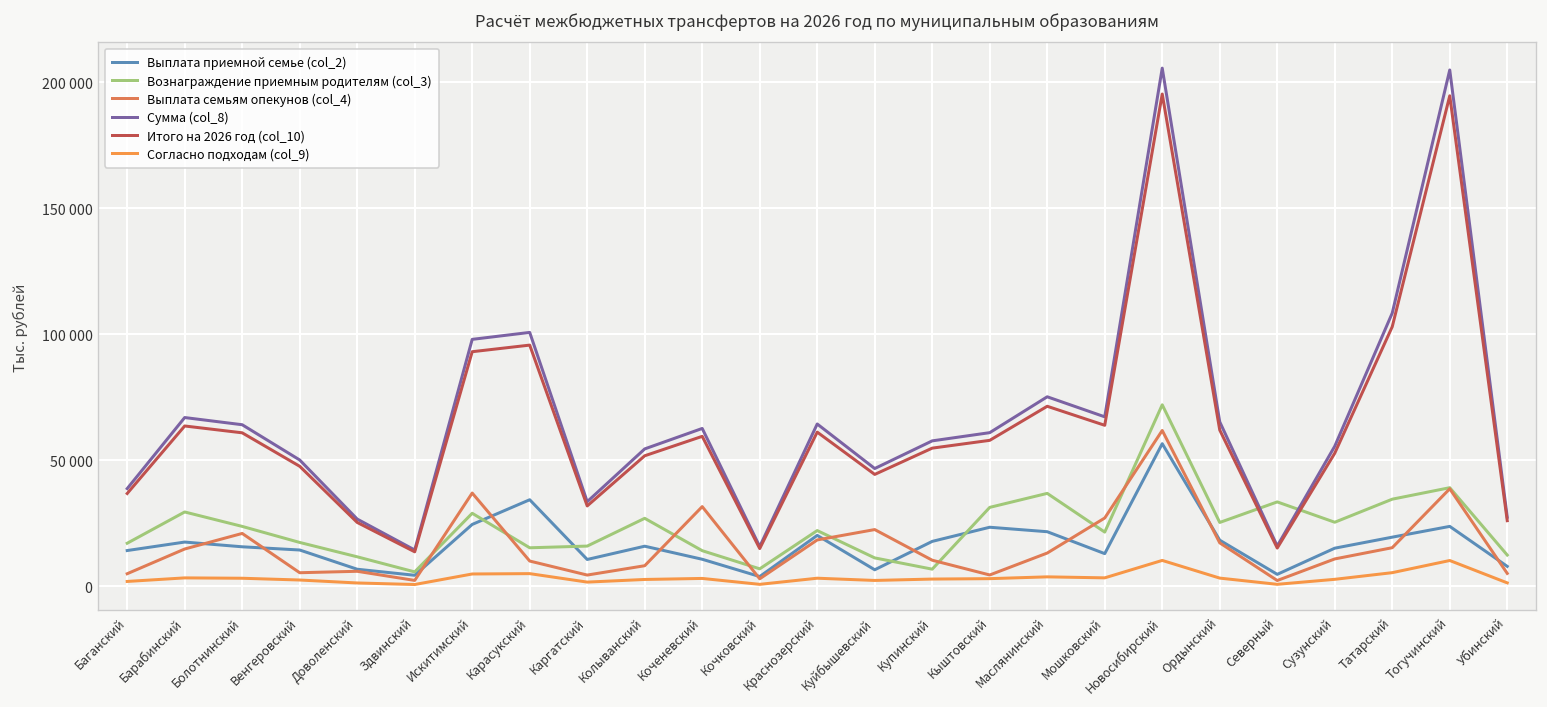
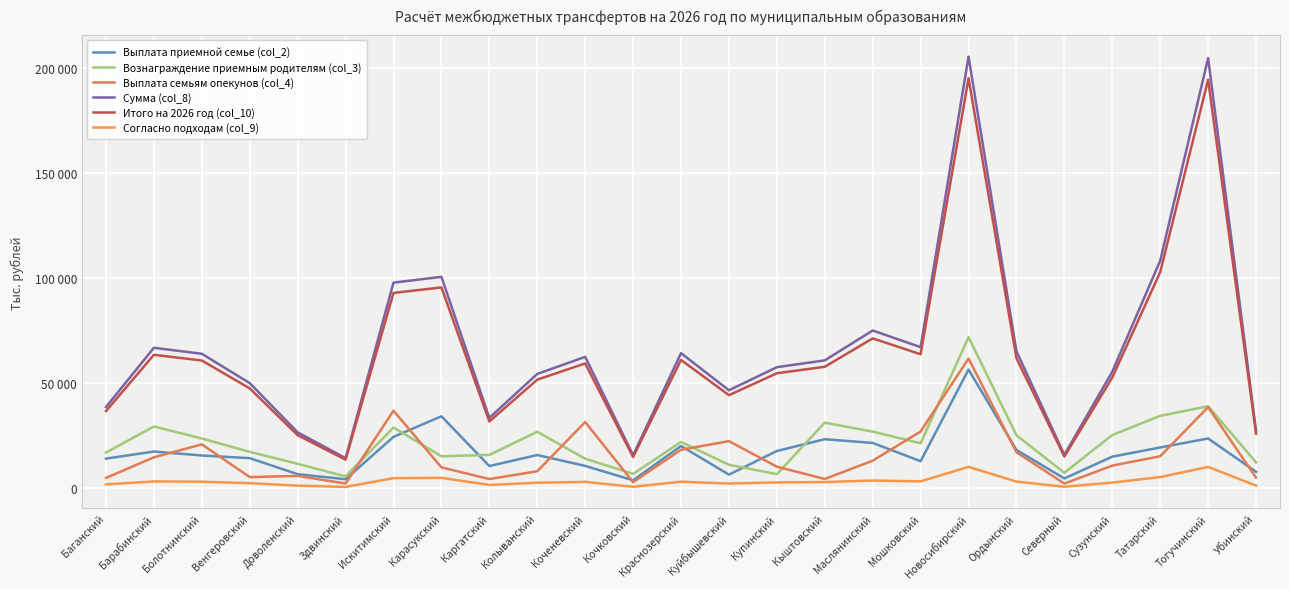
  {
    "Вознаграждение приемным родителям (col_3)": {
      "Баганский": 17000,
      "Барабинский": 30000,
      "Болотнинский": 24000,
      "Венгеровский": 17000,
      "Доволенский": 12000,
      "Здвинский": 6000,
      "Искитимский": 29000,
      "Карасукский": 15000,
      "Каргатский": 16000,
      "Колыванский": 27000,
      "Коченевский": 14000,
      "Кочковский": 7000,
      "Краснозерский": 22000,
      "Куйбышевский": 11000,
      "Купинский": 7000,
      "Кыштовский": 31000,
-     "Маслянинский": 37000,
+     "Маслянинский": 27000,
      "Мошковский": 22000,
      "Новосибирский": 72000,
      "Ордынский": 25000,
-     "Северный": 33000,
+     "Северный": 7000,
      "Сузунский": 25000,
      "Татарский": 35000,
      "Убинский": 12000
    }
  }
